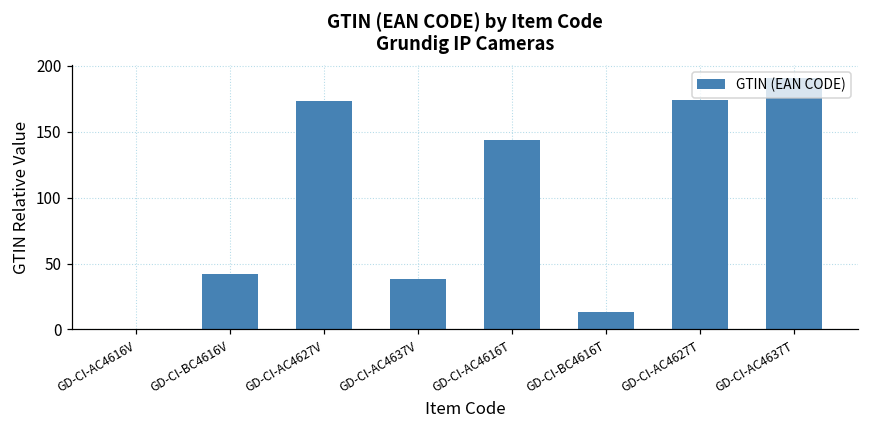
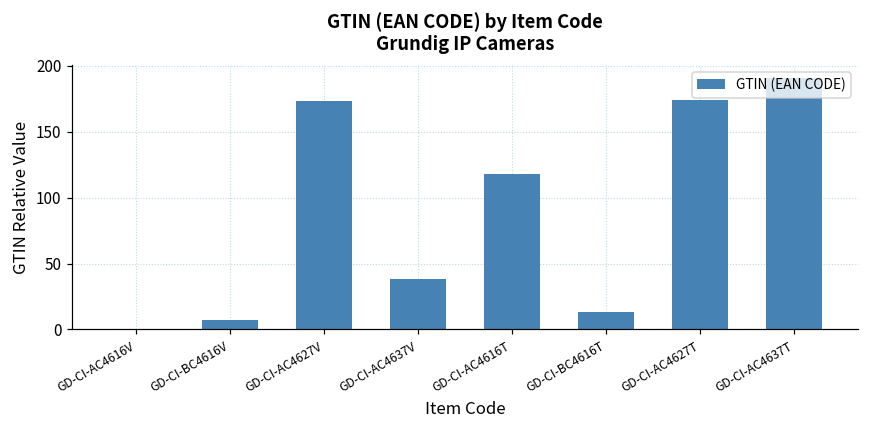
  {
    "GD-CI-AC4616V": 0,
-   "GD-CI-BC4616V": 42,
+   "GD-CI-BC4616V": 7,
    "GD-CI-AC4627V": 173,
    "GD-CI-AC4637V": 38,
-   "GD-CI-AC4616T": 144,
+   "GD-CI-AC4616T": 118,
    "GD-CI-BC4616T": 13,
    "GD-CI-AC4627T": 174
  }
